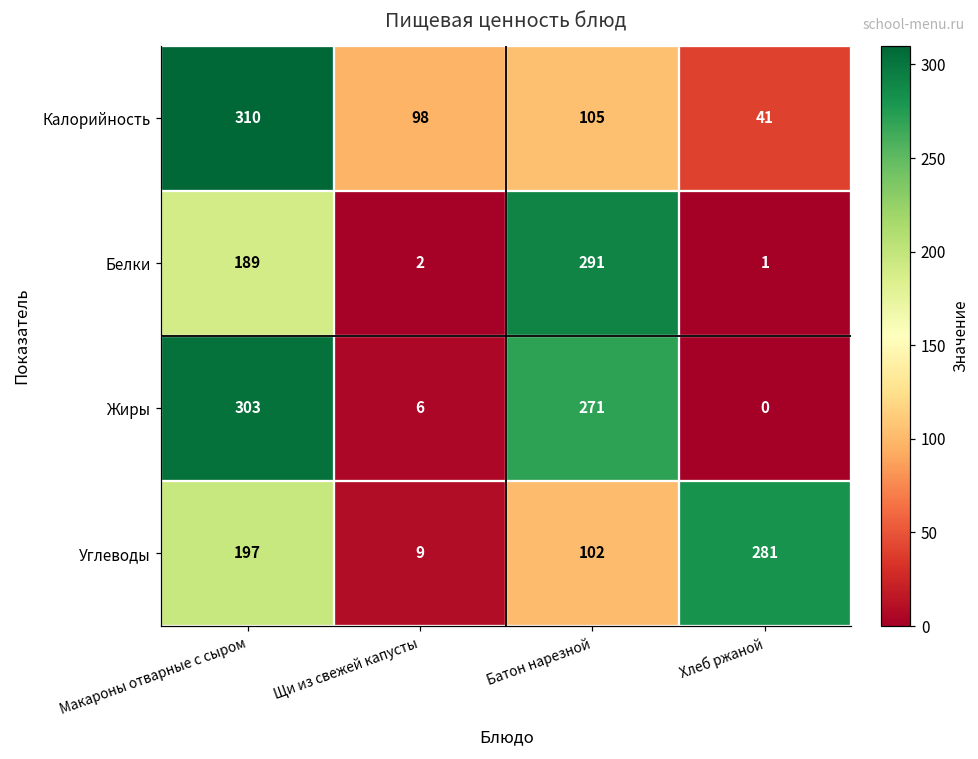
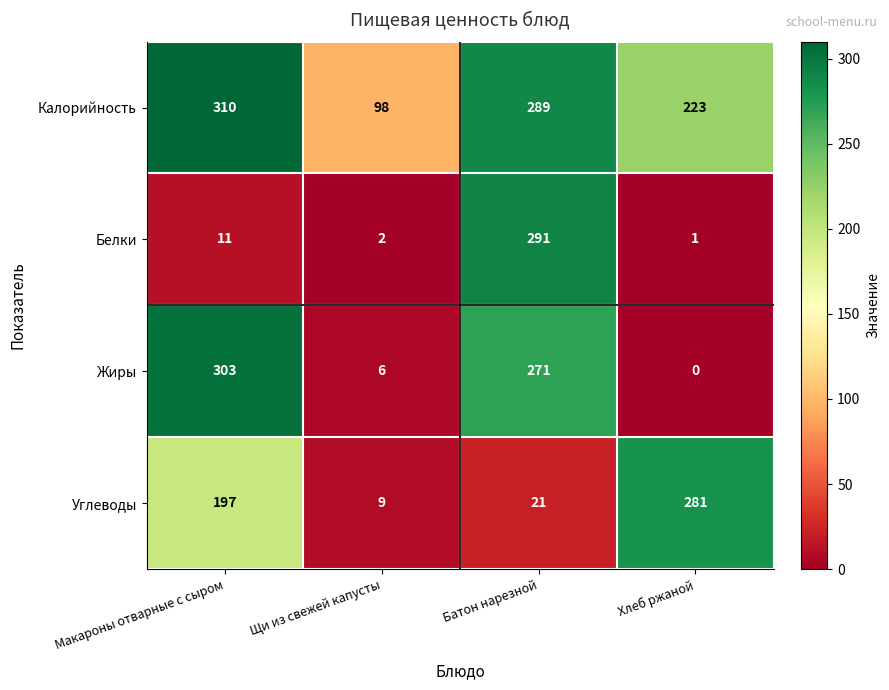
  {
    "Калорийность": {
      "Макароны отварные с сыром": 310,
      "Щи из свежей капусты": 98,
-     "Батон нарезной": 105,
-     "Хлеб ржаной": 41
+     "Батон нарезной": 289,
+     "Хлеб ржаной": 223
    },
    "Белки": {
-     "Макароны отварные с сыром": 189,
+     "Макароны отварные с сыром": 11,
      "Щи из свежей капусты": 2,
      "Батон нарезной": 291,
      "Хлеб ржаной": 1
    },
    "Жиры": {
      "Макароны отварные с сыром": 303,
      "Щи из свежей капусты": 6,
      "Батон нарезной": 271,
      "Хлеб ржаной": 0
    },
    "Углеводы": {
      "Макароны отварные с сыром": 197,
      "Щи из свежей капусты": 9,
-     "Батон нарезной": 102,
+     "Батон нарезной": 21,
      "Хлеб ржаной": 281
    }
  }
